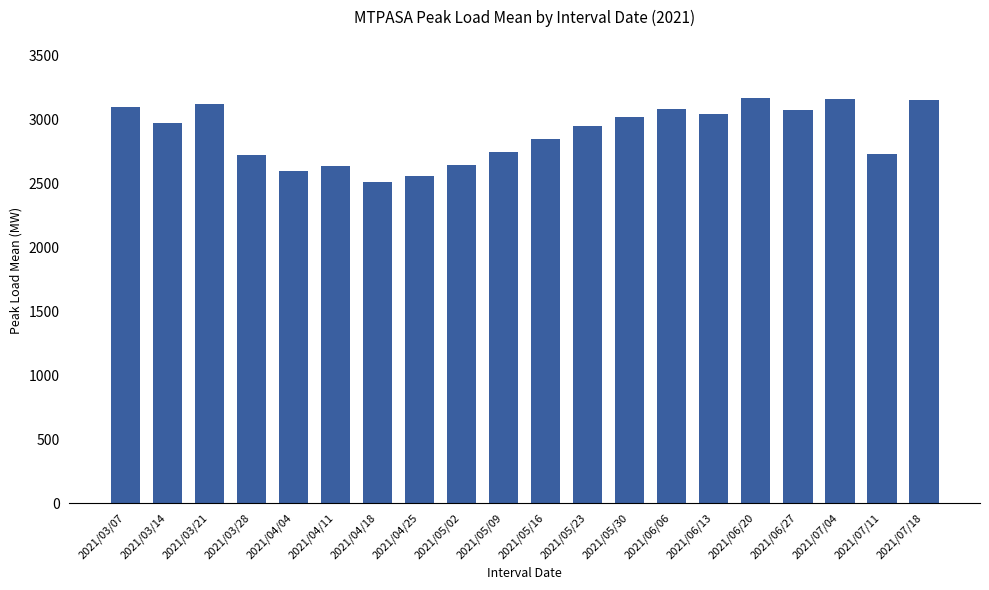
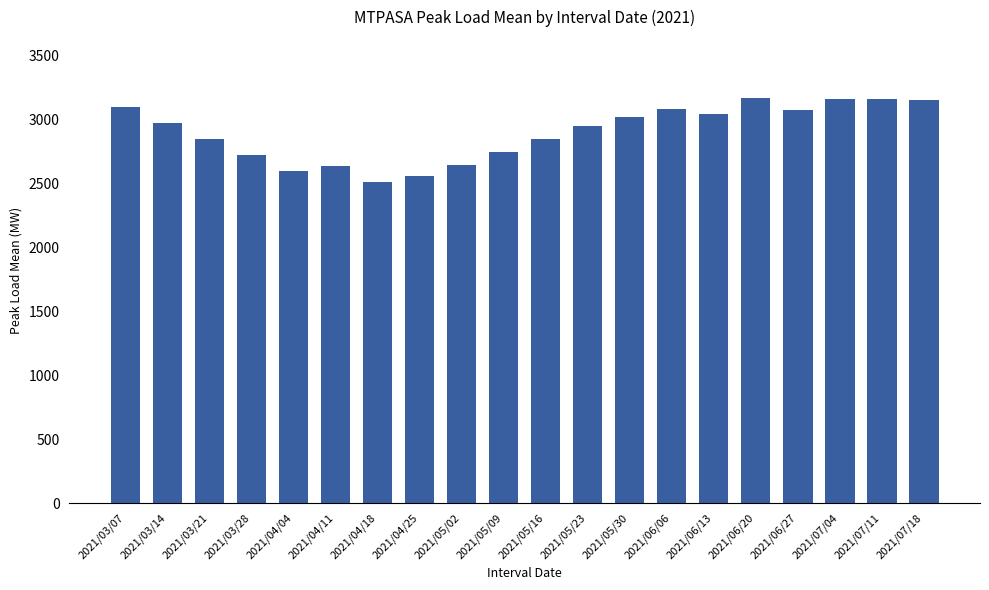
  {
    "2021/03/07": 3100,
    "2021/03/14": 2970,
-   "2021/03/21": 3120,
+   "2021/03/21": 2840,
    "2021/03/28": 2720,
    "2021/04/04": 2590,
    "2021/04/11": 2640,
    "2021/04/18": 2510,
    "2021/04/25": 2560,
    "2021/05/02": 2640,
    "2021/05/09": 2740,
    "2021/05/16": 2840,
    "2021/05/23": 2940,
    "2021/05/30": 3010,
    "2021/06/06": 3080,
    "2021/06/13": 3040,
    "2021/06/20": 3170,
    "2021/06/27": 3070,
    "2021/07/04": 3160,
-   "2021/07/11": 2720,
+   "2021/07/11": 3160,
    "2021/07/18": 3150
  }
